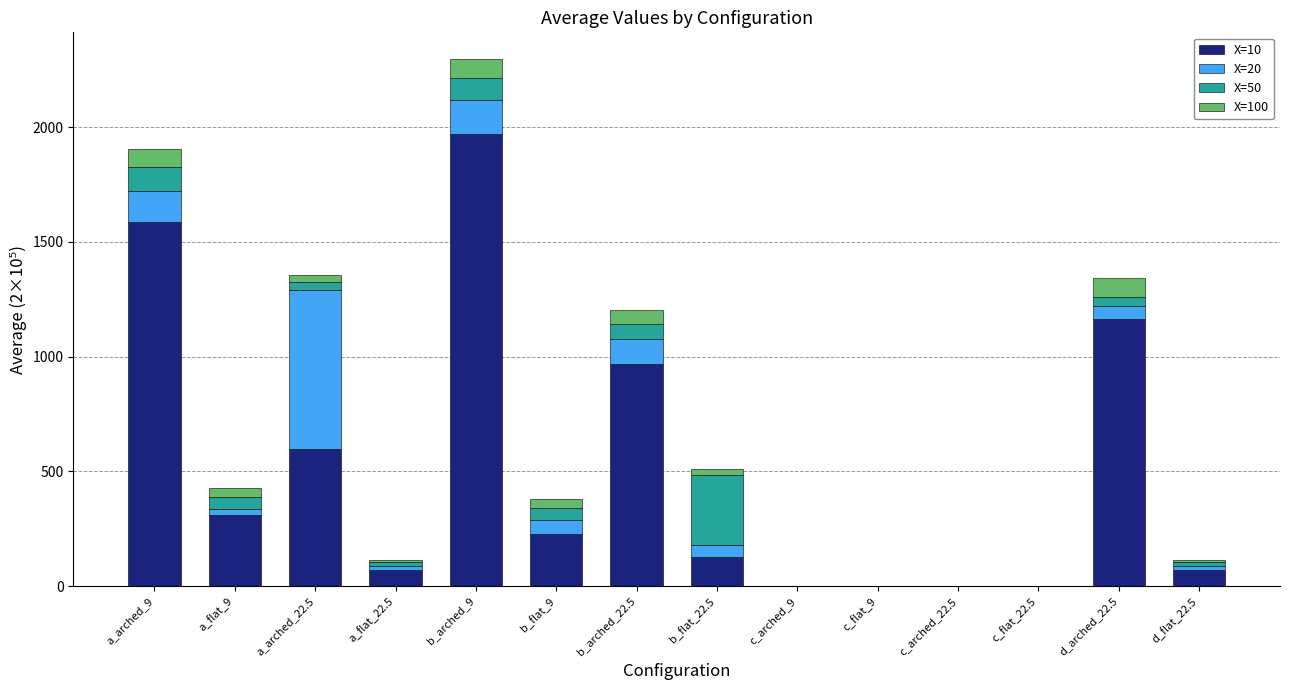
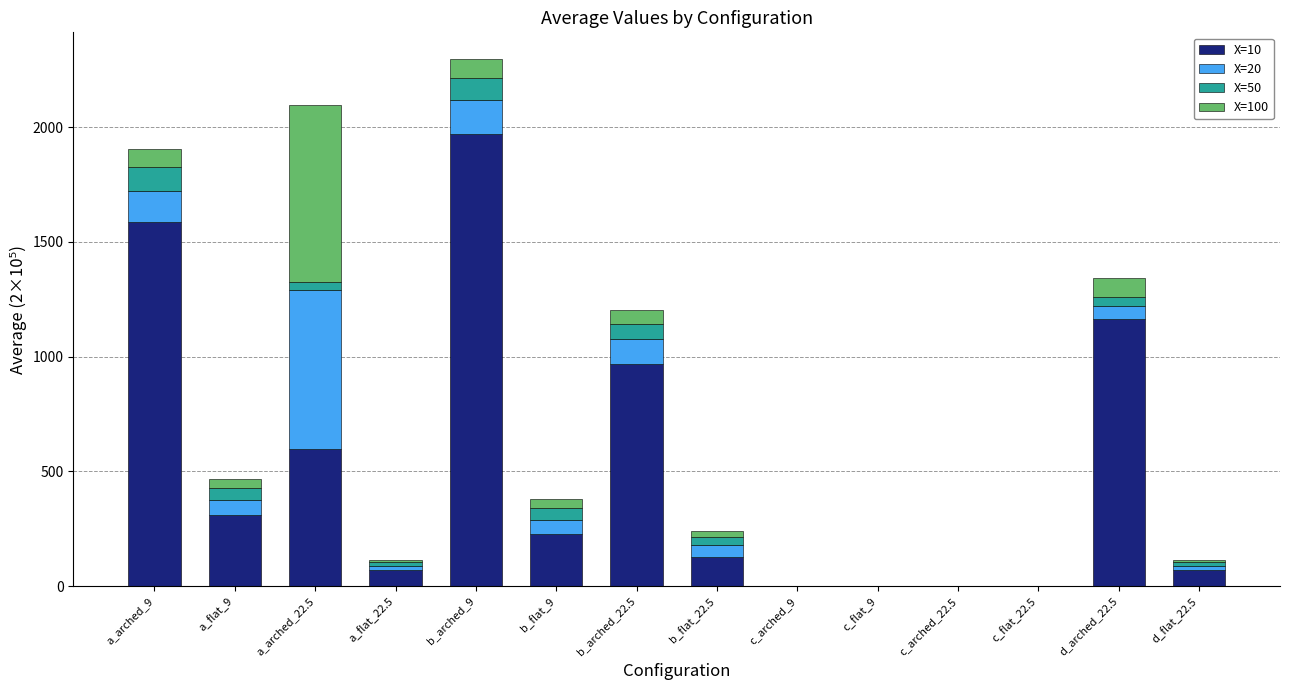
  {
    "X=10": {
      "a_arched_9": 1590,
      "a_flat_9": 310,
      "a_arched_22.5": 600,
      "a_flat_22.5": 70,
      "b_arched_9": 1970,
      "b_flat_9": 230,
      "b_arched_22.5": 970,
      "b_flat_22.5": 130,
      "c_arched_9": 0,
      "c_flat_9": 0,
      "c_arched_22.5": 0,
      "c_flat_22.5": 0,
      "d_arched_22.5": 1160,
      "d_flat_22.5": 70
    },
    "X=20": {
      "a_arched_9": 130,
-     "a_flat_9": 30,
+     "a_flat_9": 70,
      "a_arched_22.5": 690,
      "a_flat_22.5": 20,
      "b_arched_9": 150,
      "b_flat_9": 70,
      "b_arched_22.5": 110,
      "b_flat_22.5": 50,
      "c_arched_9": 0,
      "c_flat_9": 0,
      "c_arched_22.5": 0,
      "c_flat_22.5": 0,
      "d_arched_22.5": 60,
      "d_flat_22.5": 20
    },
    "X=50": {
      "a_arched_9": 100,
      "a_flat_9": 50,
      "a_arched_22.5": 40,
      "a_flat_22.5": 20,
      "b_arched_9": 100,
      "b_flat_9": 50,
      "b_arched_22.5": 70,
-     "b_flat_22.5": 310,
+     "b_flat_22.5": 40,
      "c_arched_9": 0,
      "c_flat_9": 0,
      "c_arched_22.5": 0,
      "c_flat_22.5": 0,
      "d_arched_22.5": 40,
      "d_flat_22.5": 20
    },
    "X=100": {
      "a_arched_9": 80,
      "a_flat_9": 40,
-     "a_arched_22.5": 30,
+     "a_arched_22.5": 770,
      "a_flat_22.5": 10,
      "b_arched_9": 80,
      "b_flat_9": 40,
      "b_arched_22.5": 60,
      "b_flat_22.5": 30,
      "c_arched_9": 0,
      "c_flat_9": 0,
      "c_arched_22.5": 0,
      "c_flat_22.5": 0,
      "d_arched_22.5": 80,
      "d_flat_22.5": 10
    }
  }
